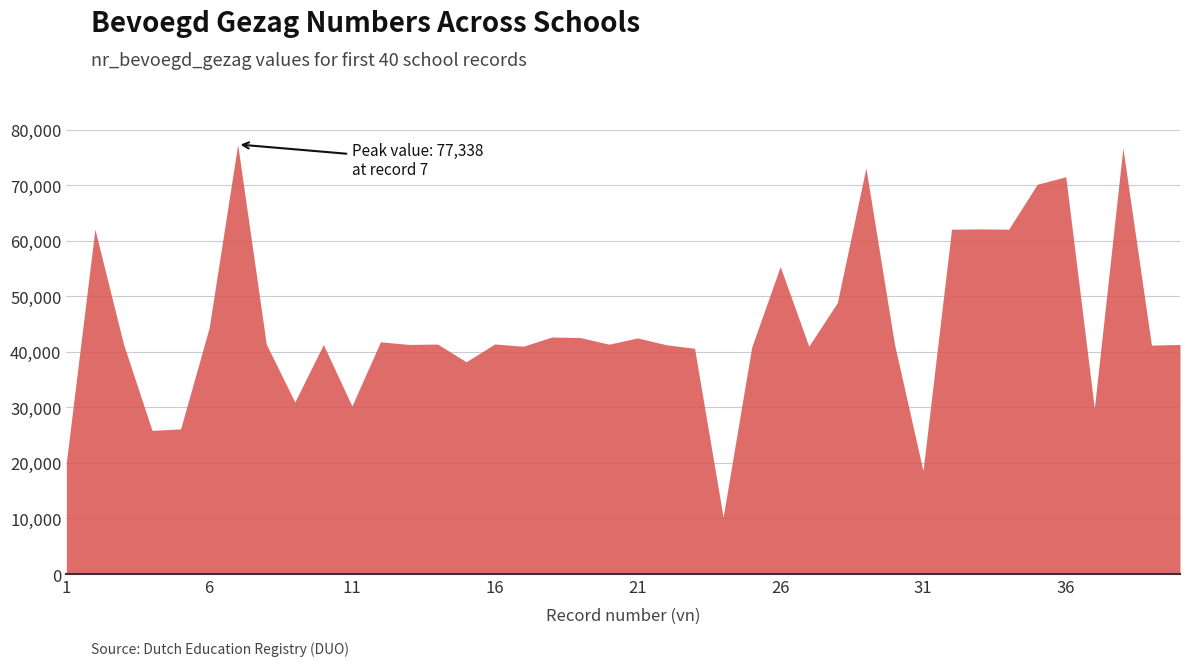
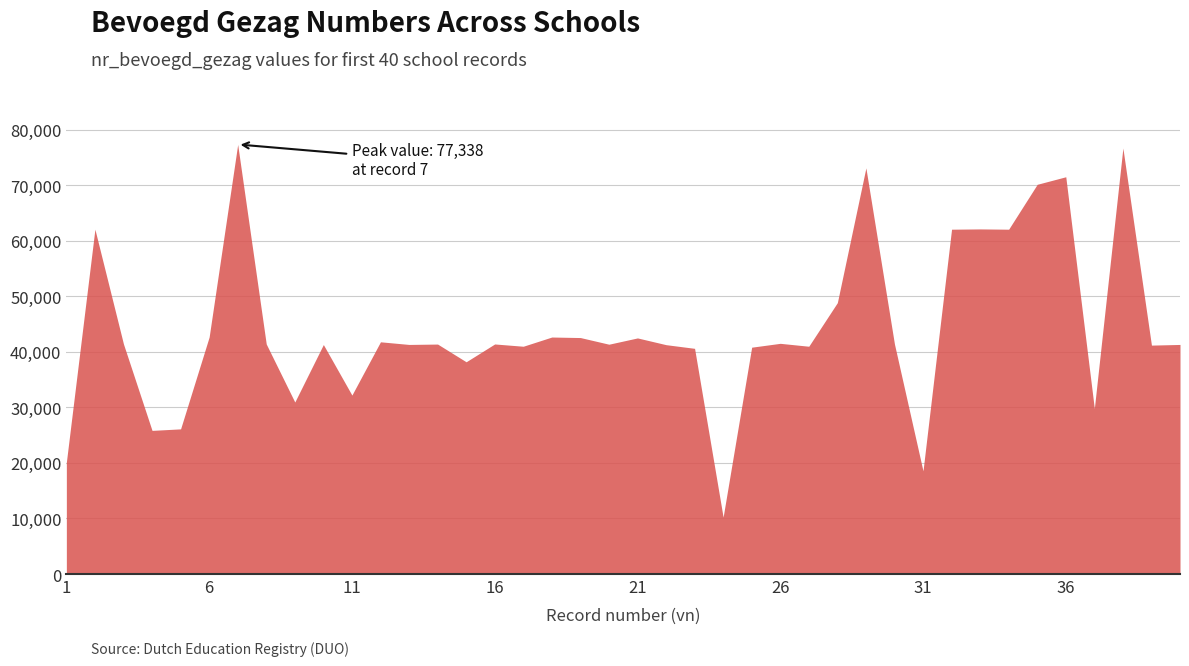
  {
    "1": "20,000",
-   "6": "44,000",
-   "11": "30,000",
+   "6": "43,000",
+   "11": "32,000",
    "16": "41,000",
    "21": "43,000",
-   "26": "55,000",
+   "26": "42,000",
    "31": "19,000",
    "36": "72,000"
  }
